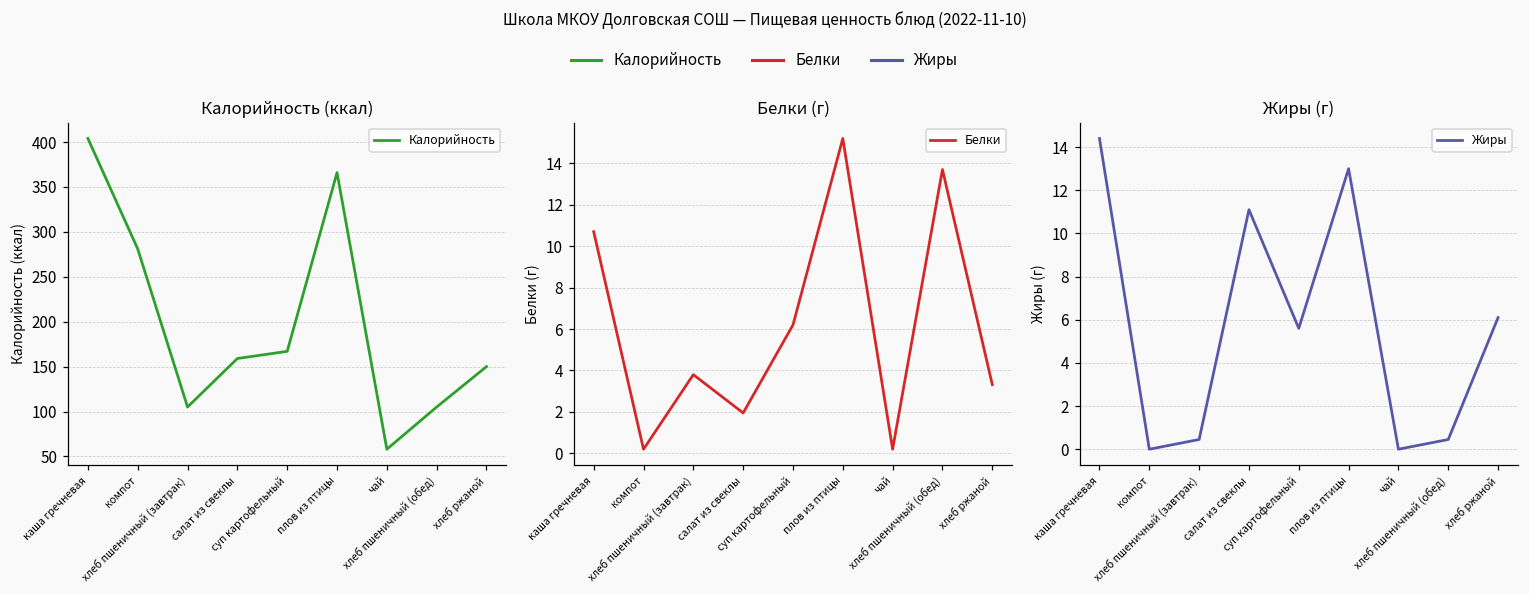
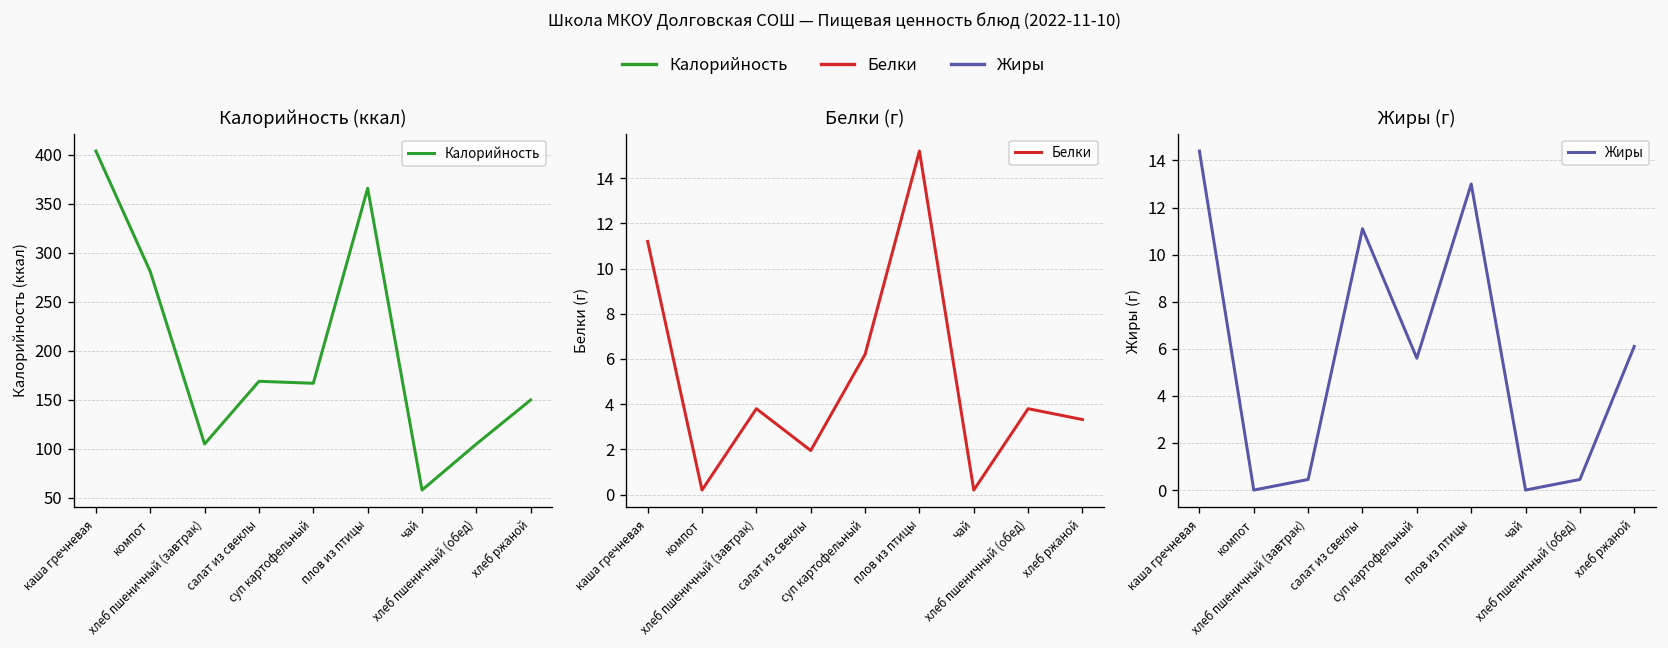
  {
    "Калорийность (ккал)": {
      "каша гречневая": 400,
      "компот": 280,
      "хлеб пшеничный (завтрак)": 110,
-     "салат из свеклы": 160,
+     "салат из свеклы": 170,
      "суп картофельный": 170,
      "плов из птицы": 370,
      "чай": 60,
      "хлеб пшеничный (обед)": 110,
      "хлеб ржаной": 150
    },
    "Белки (г)": {
-     "каша гречневая": 10.7,
+     "каша гречневая": 11.2,
      "компот": 0.2,
      "хлеб пшеничный (завтрак)": 3.8,
      "салат из свеклы": 2.0,
      "суп картофельный": 6.2,
      "плов из птицы": 15.2,
      "чай": 0.2,
-     "хлеб пшеничный (обед)": 13.7,
+     "хлеб пшеничный (обед)": 3.8,
      "хлеб ржаной": 3.3
    },
    "Жиры (г)": {
      "каша гречневая": 14.4,
      "компот": 0.0,
      "хлеб пшеничный (завтрак)": 0.5,
      "салат из свеклы": 11.1,
      "суп картофельный": 5.6,
      "плов из птицы": 13.0,
      "чай": 0.0,
      "хлеб пшеничный (обед)": 0.5,
      "хлеб ржаной": 6.1
    }
  }
